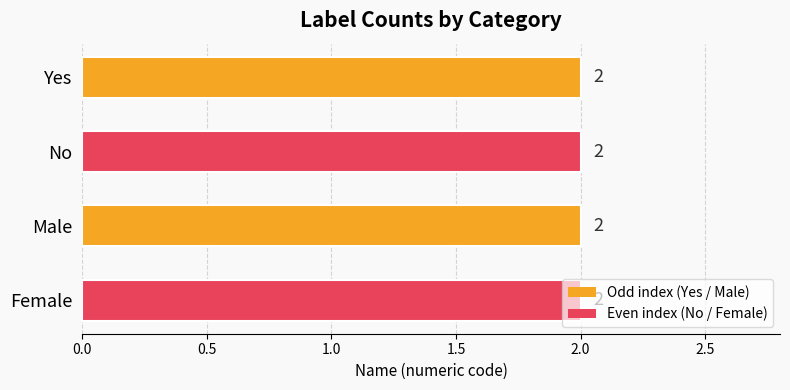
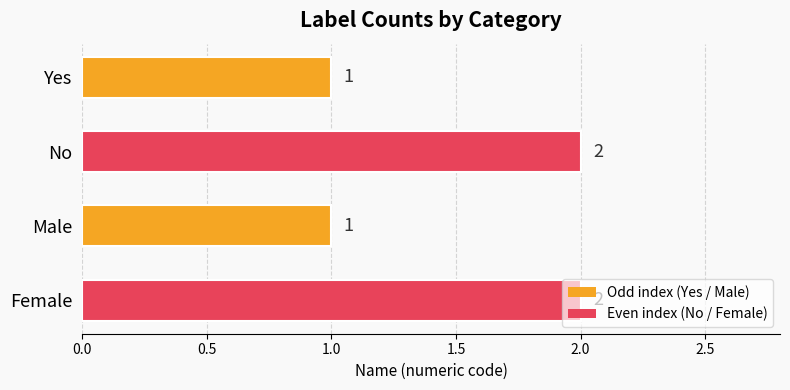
  {
-   "Yes": 2,
+   "Yes": 1,
    "No": 2,
-   "Male": 2
+   "Male": 1
  }
